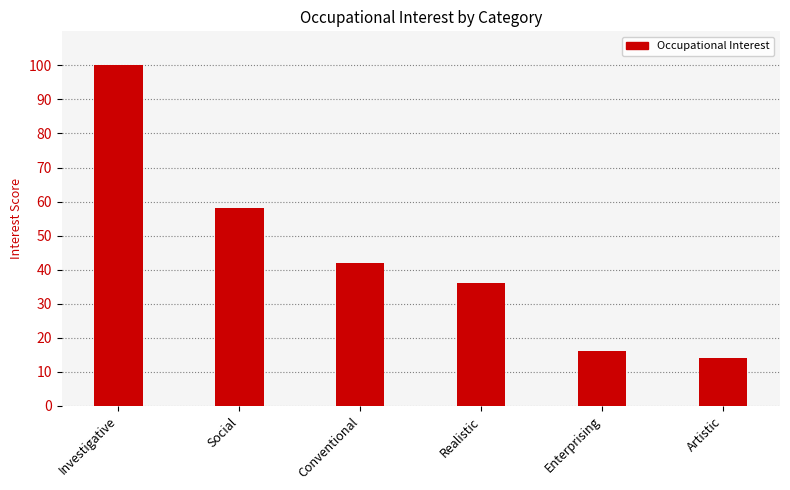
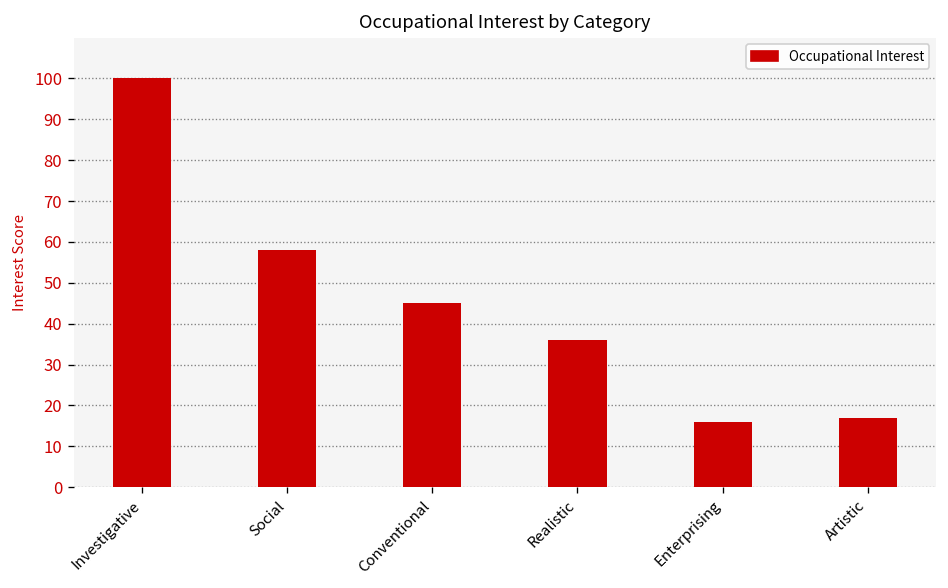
  {
    "Investigative": 100,
    "Social": 58,
-   "Conventional": 42,
+   "Conventional": 45,
    "Realistic": 36,
    "Enterprising": 16,
-   "Artistic": 14
+   "Artistic": 17
  }
